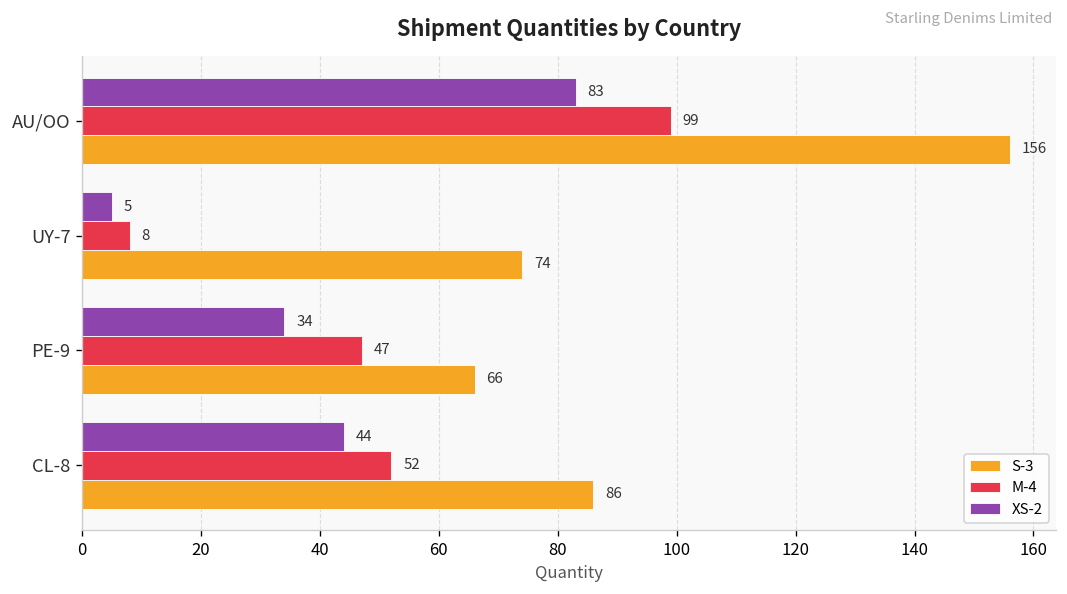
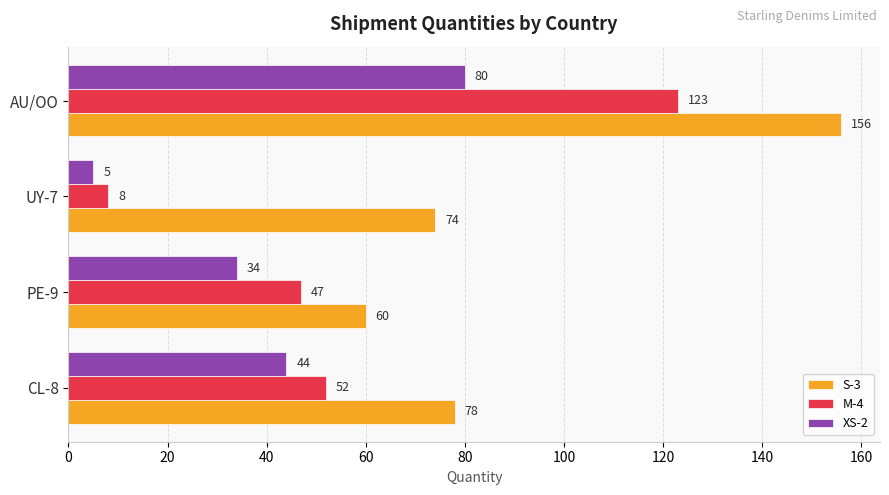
  {
    "S-3": {
      "AU/OO": 156,
      "UY-7": 74,
-     "PE-9": 66,
-     "CL-8": 86
+     "PE-9": 60,
+     "CL-8": 78
    },
    "M-4": {
-     "AU/OO": 99,
+     "AU/OO": 123,
      "UY-7": 8,
      "PE-9": 47,
      "CL-8": 52
    },
    "XS-2": {
-     "AU/OO": 83,
+     "AU/OO": 80,
      "UY-7": 5,
      "PE-9": 34,
      "CL-8": 44
    }
  }
